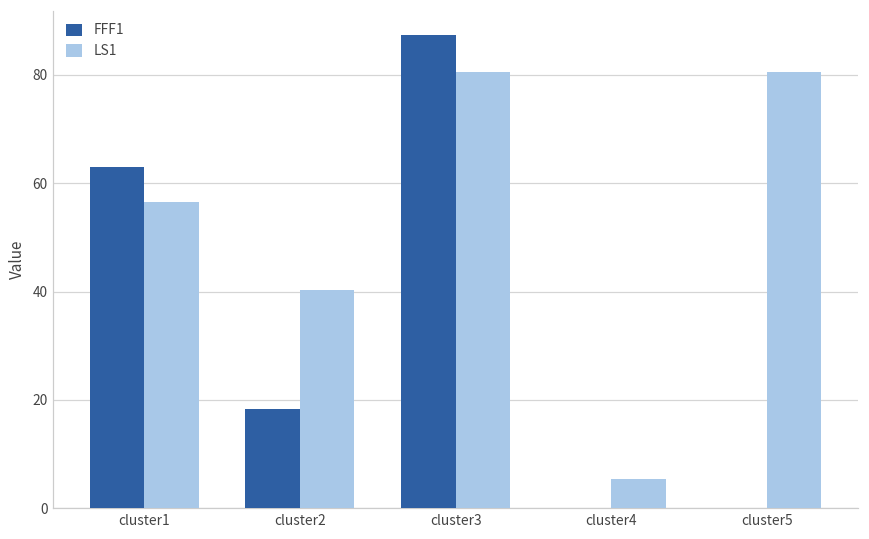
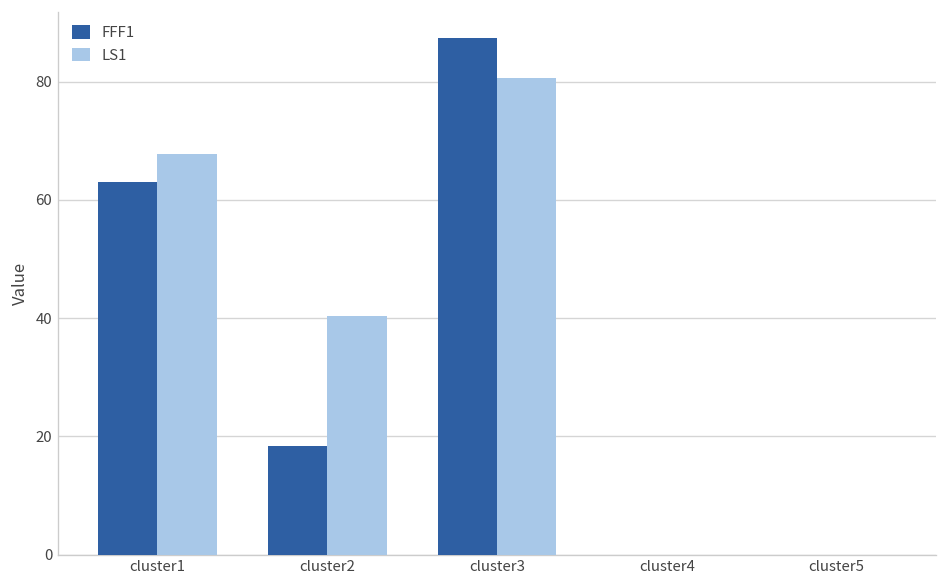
  {
    "FFF1": {
      "cluster1": 63,
      "cluster2": 18,
      "cluster3": 87,
      "cluster4": 0,
      "cluster5": 0
    },
    "LS1": {
-     "cluster1": 57,
+     "cluster1": 68,
      "cluster2": 40,
      "cluster3": 81,
-     "cluster4": 6,
-     "cluster5": 81
+     "cluster4": 0,
+     "cluster5": 0
    }
  }
